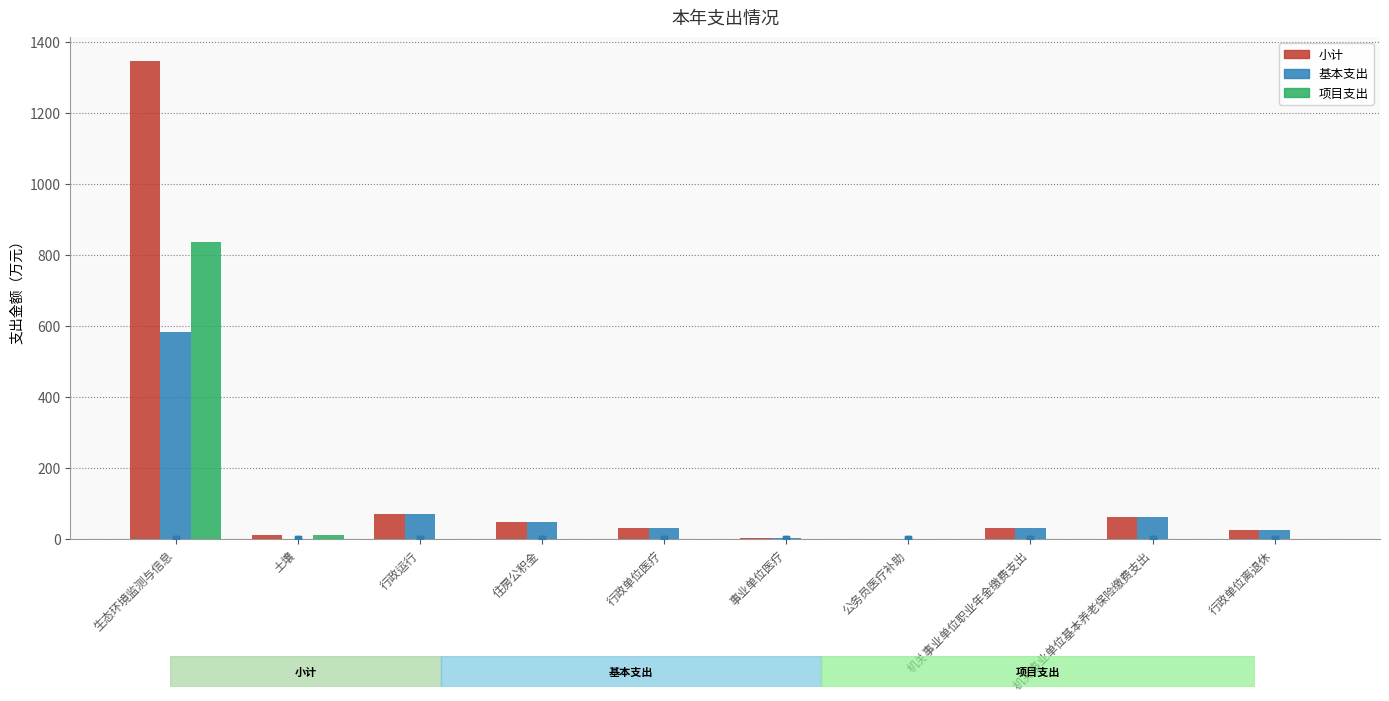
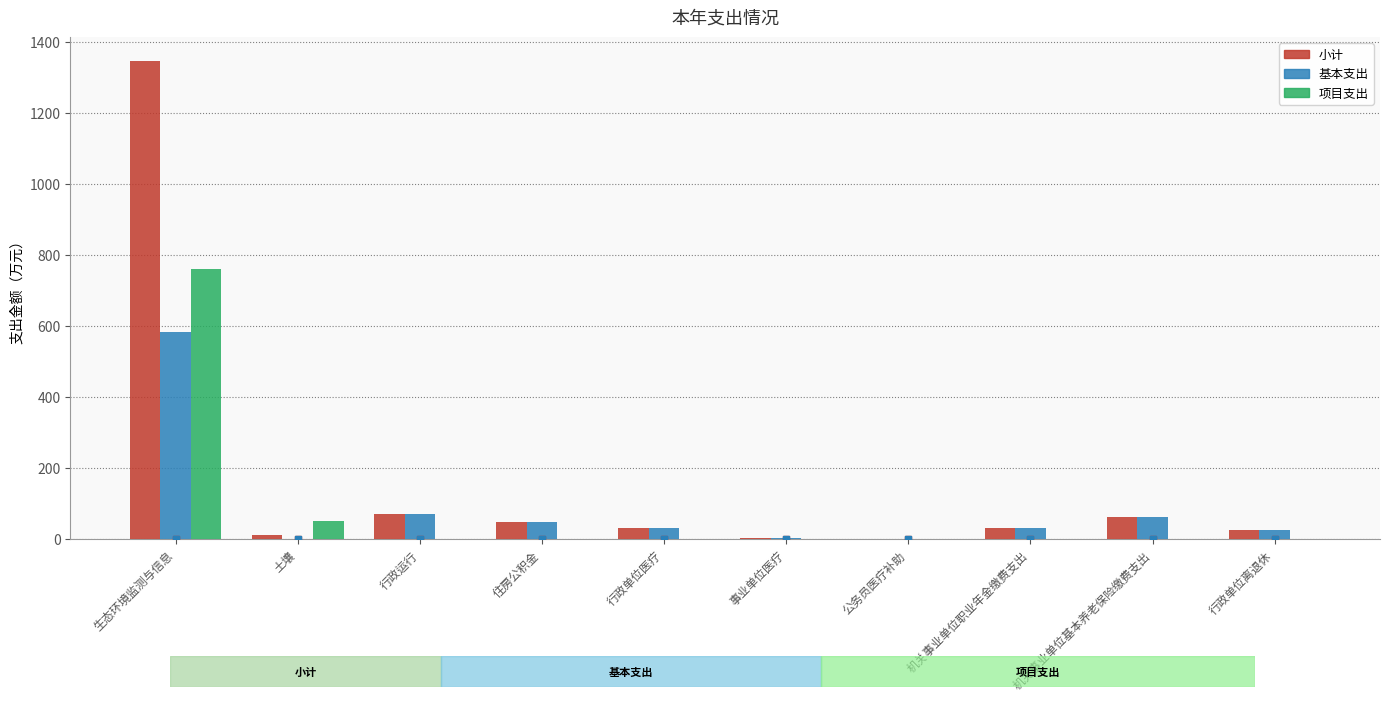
  {
    "项目支出": {
-     "生态环境监测与信息": 840,
-     "土壤": 10,
+     "生态环境监测与信息": 760,
+     "土壤": 50,
      "行政运行": 0,
      "住房公积金": 0,
      "行政单位医疗": 0,
      "事业单位医疗": 0,
      "公务员医疗补助": 0,
      "机关事业单位职业年金缴费支出": 0,
      "机关事业单位基本养老保险缴费支出": 0,
      "行政单位离退休": 0
    }
  }
